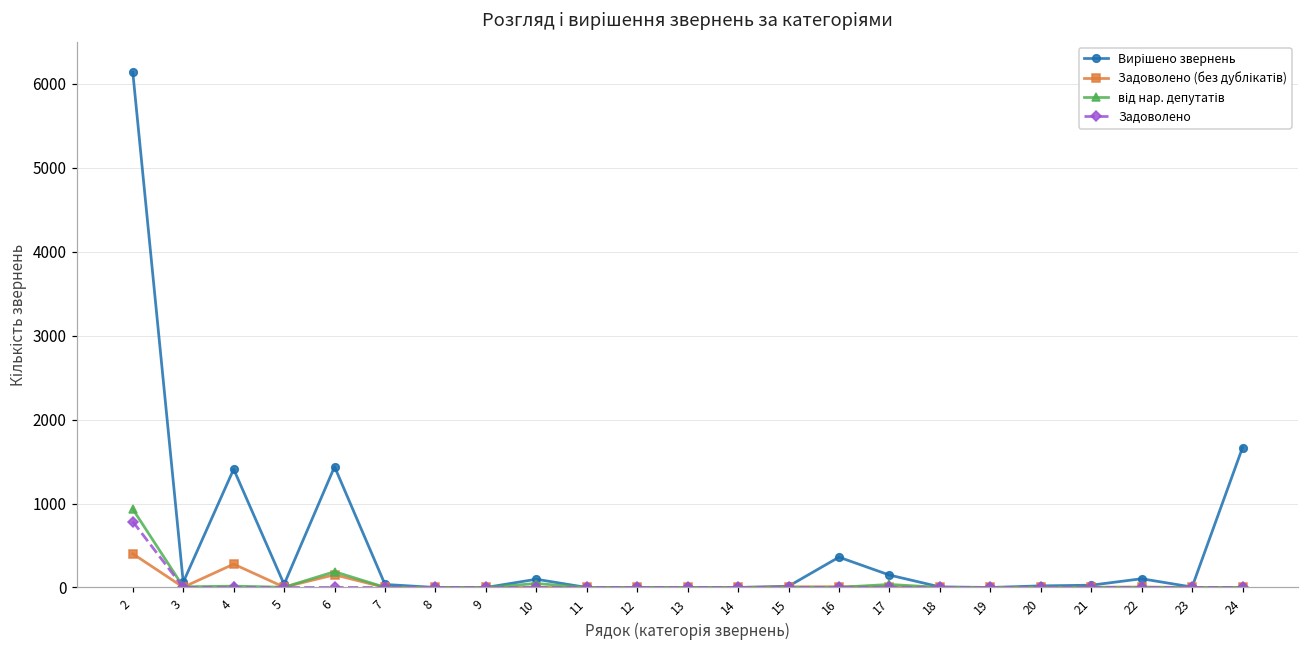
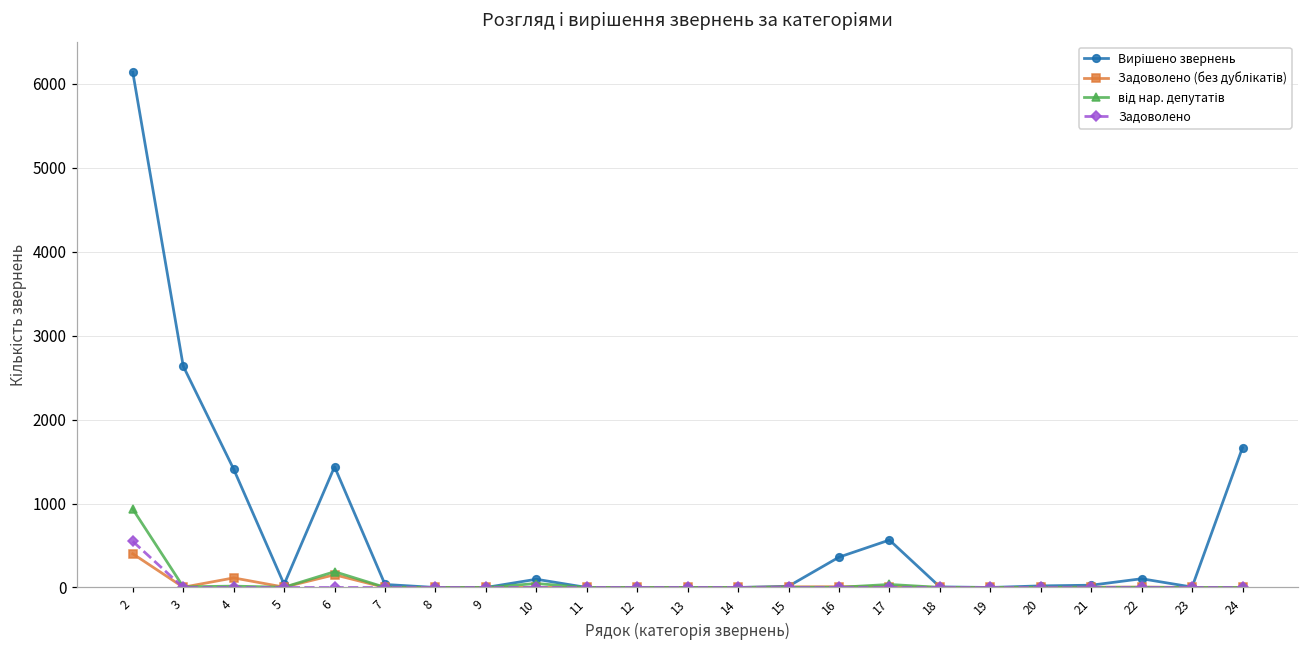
  {
    "Вирішено звернень": {
      "2": 6100,
-     "3": 100,
+     "3": 2600,
      "4": 1400,
      "5": 0,
      "6": 1400,
      "7": 0,
      "10": 100,
      "16": 400,
-     "17": 100,
+     "17": 600,
      "22": 100,
      "24": 1700
    },
    "Задоволено (без дублікатів)": {
      "2": 400,
-     "4": 300,
+     "4": 100,
      "6": 200
    },
    "від нар. депутатів": {
      "2": 900,
      "6": 200,
      "10": 0
    },
    "Задоволено": {
-     "2": 800,
+     "2": 500,
      "6": 0
    }
  }
